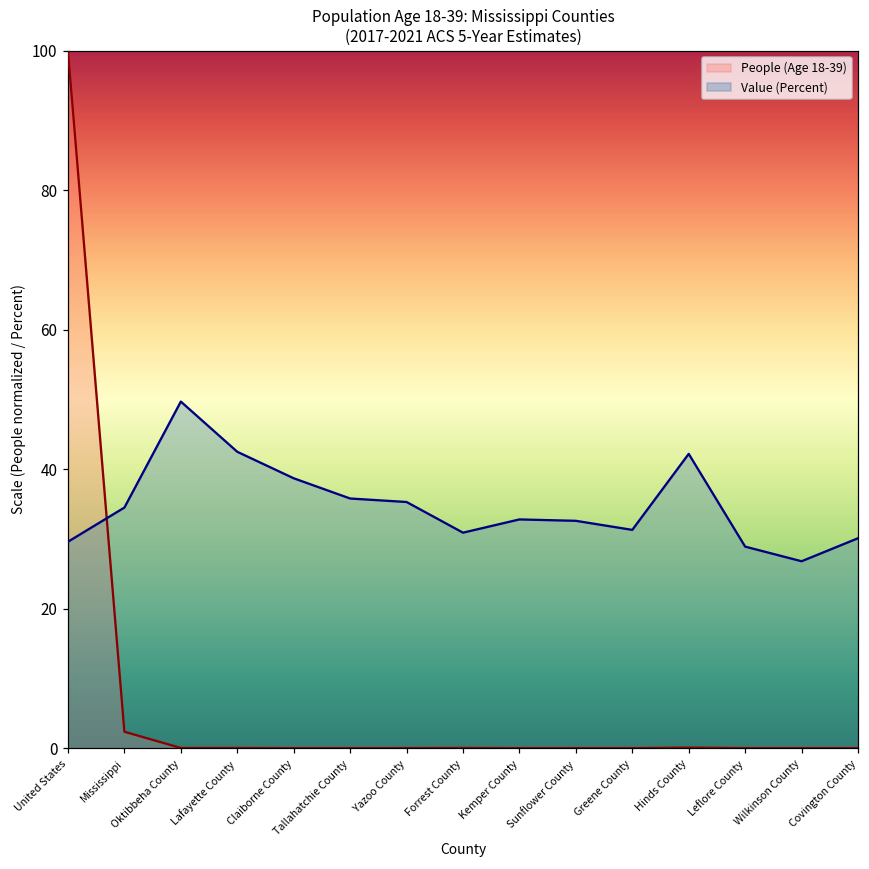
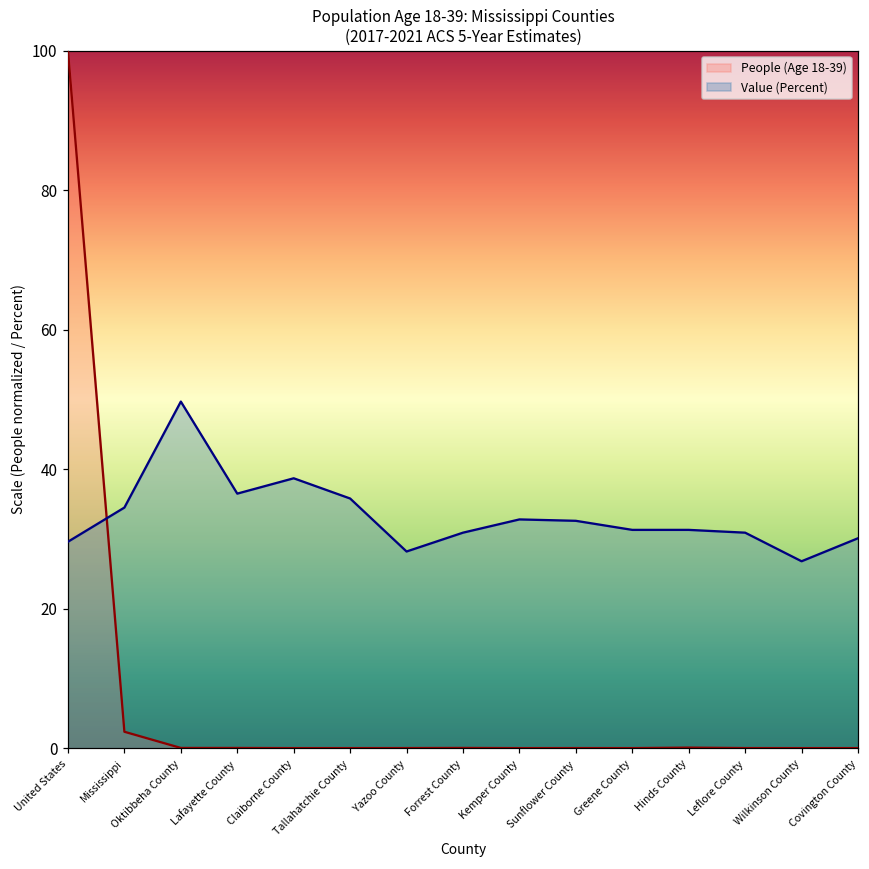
  {
    "People (Age 18-39)": {
      "United States": 100,
      "Mississippi": 2,
      "Oktibbeha County": 0,
      "Lafayette County": 0,
      "Claiborne County": 0,
      "Tallahatchie County": 0,
      "Yazoo County": 0,
      "Forrest County": 0,
      "Kemper County": 0,
      "Sunflower County": 0,
      "Greene County": 0,
      "Hinds County": 0,
      "Leflore County": 0,
      "Wilkinson County": 0,
      "Covington County": 0
    },
    "Value (Percent)": {
      "United States": 30,
      "Mississippi": 35,
      "Oktibbeha County": 50,
-     "Lafayette County": 43,
+     "Lafayette County": 37,
      "Claiborne County": 39,
      "Tallahatchie County": 36,
-     "Yazoo County": 35,
+     "Yazoo County": 28,
      "Forrest County": 31,
      "Kemper County": 33,
      "Sunflower County": 33,
      "Greene County": 31,
-     "Hinds County": 42,
-     "Leflore County": 29,
+     "Hinds County": 31,
+     "Leflore County": 31,
      "Wilkinson County": 27,
      "Covington County": 30
    }
  }
